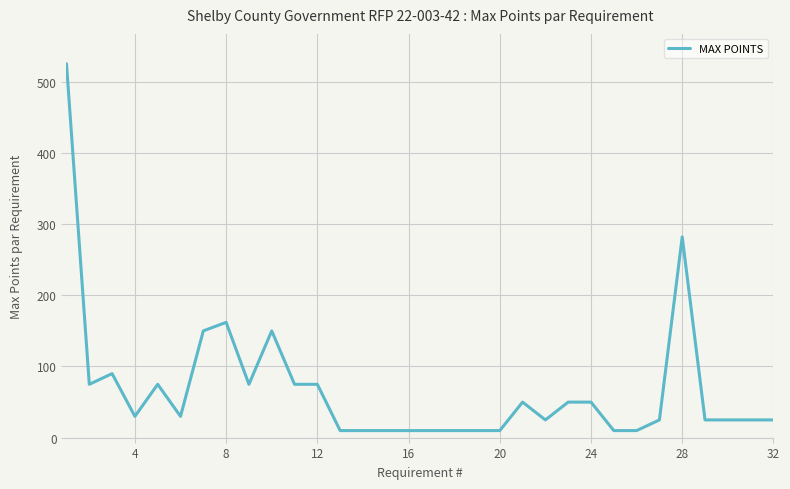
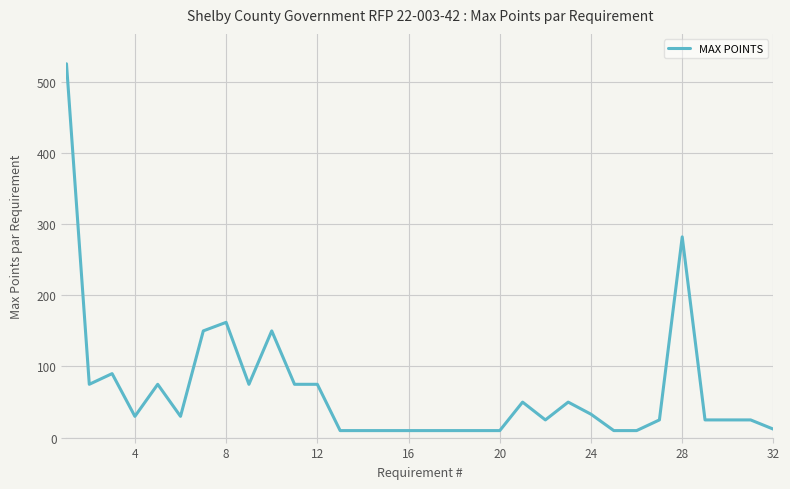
  {
    "4": 30,
    "8": 160,
    "12": 80,
    "16": 10,
    "20": 10,
-   "24": 50,
+   "24": 30,
    "28": 280,
-   "32": 30
+   "32": 10
  }
